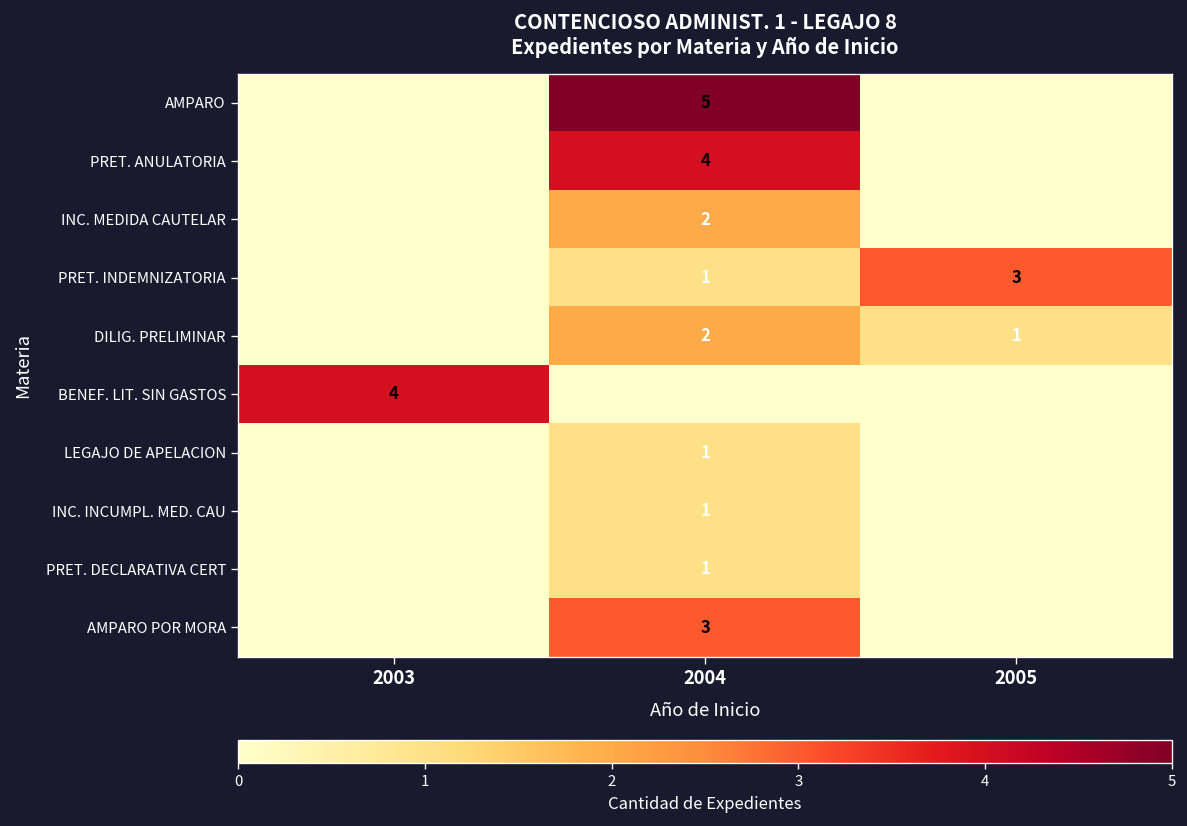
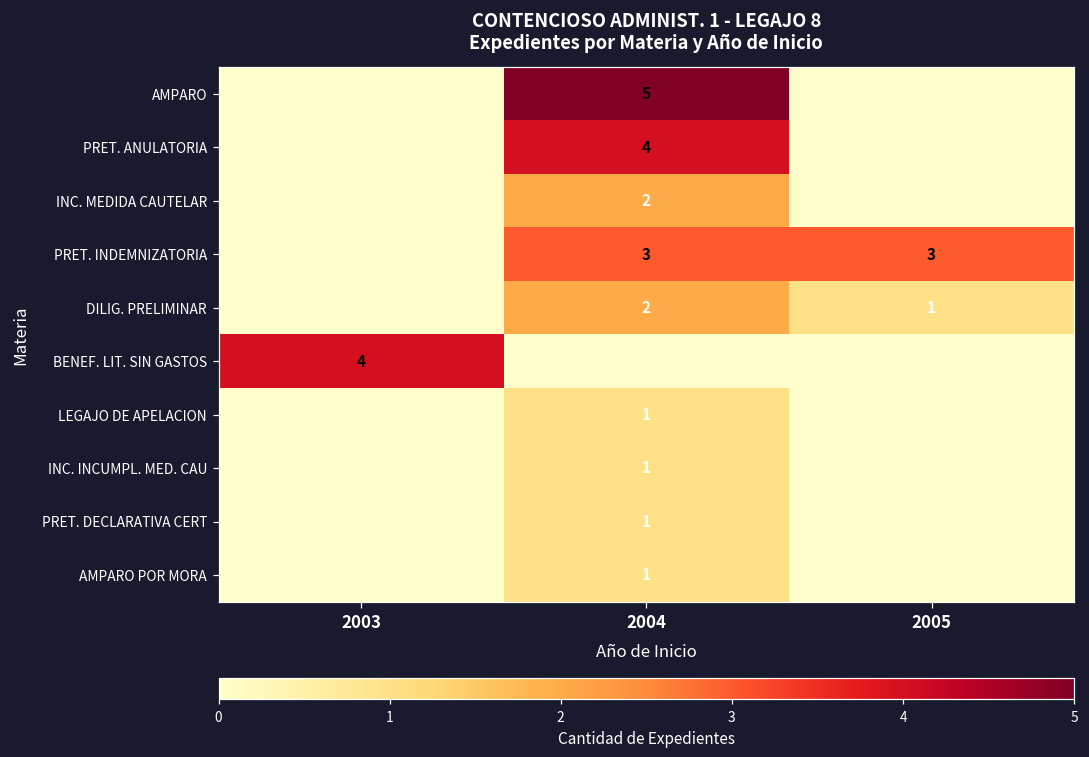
  {
    "AMPARO": {
      "2004": 5
    },
    "PRET. ANULATORIA": {
      "2004": 4
    },
    "INC. MEDIDA CAUTELAR": {
      "2004": 2
    },
    "PRET. INDEMNIZATORIA": {
-     "2004": 1,
+     "2004": 3,
      "2005": 3
    },
    "DILIG. PRELIMINAR": {
      "2004": 2,
      "2005": 1
    },
    "BENEF. LIT. SIN GASTOS": {
      "2003": 4
    },
    "LEGAJO DE APELACION": {
      "2004": 1
    },
    "INC. INCUMPL. MED. CAU": {
      "2004": 1
    },
    "PRET. DECLARATIVA CERT": {
      "2004": 1
    },
    "AMPARO POR MORA": {
-     "2004": 3
+     "2004": 1
    }
  }
